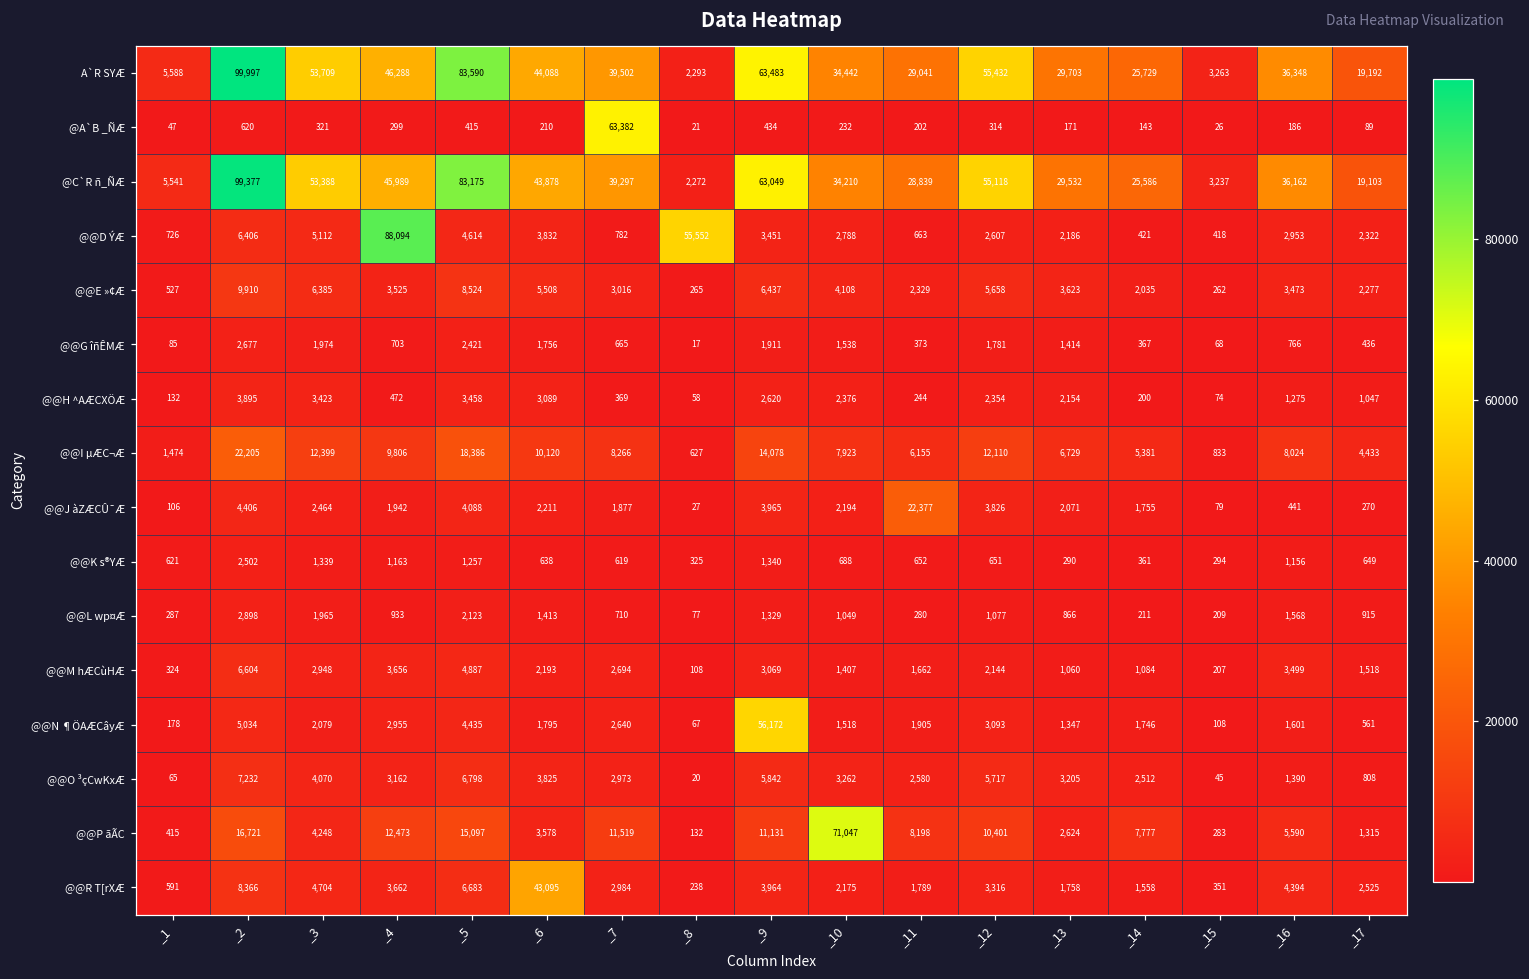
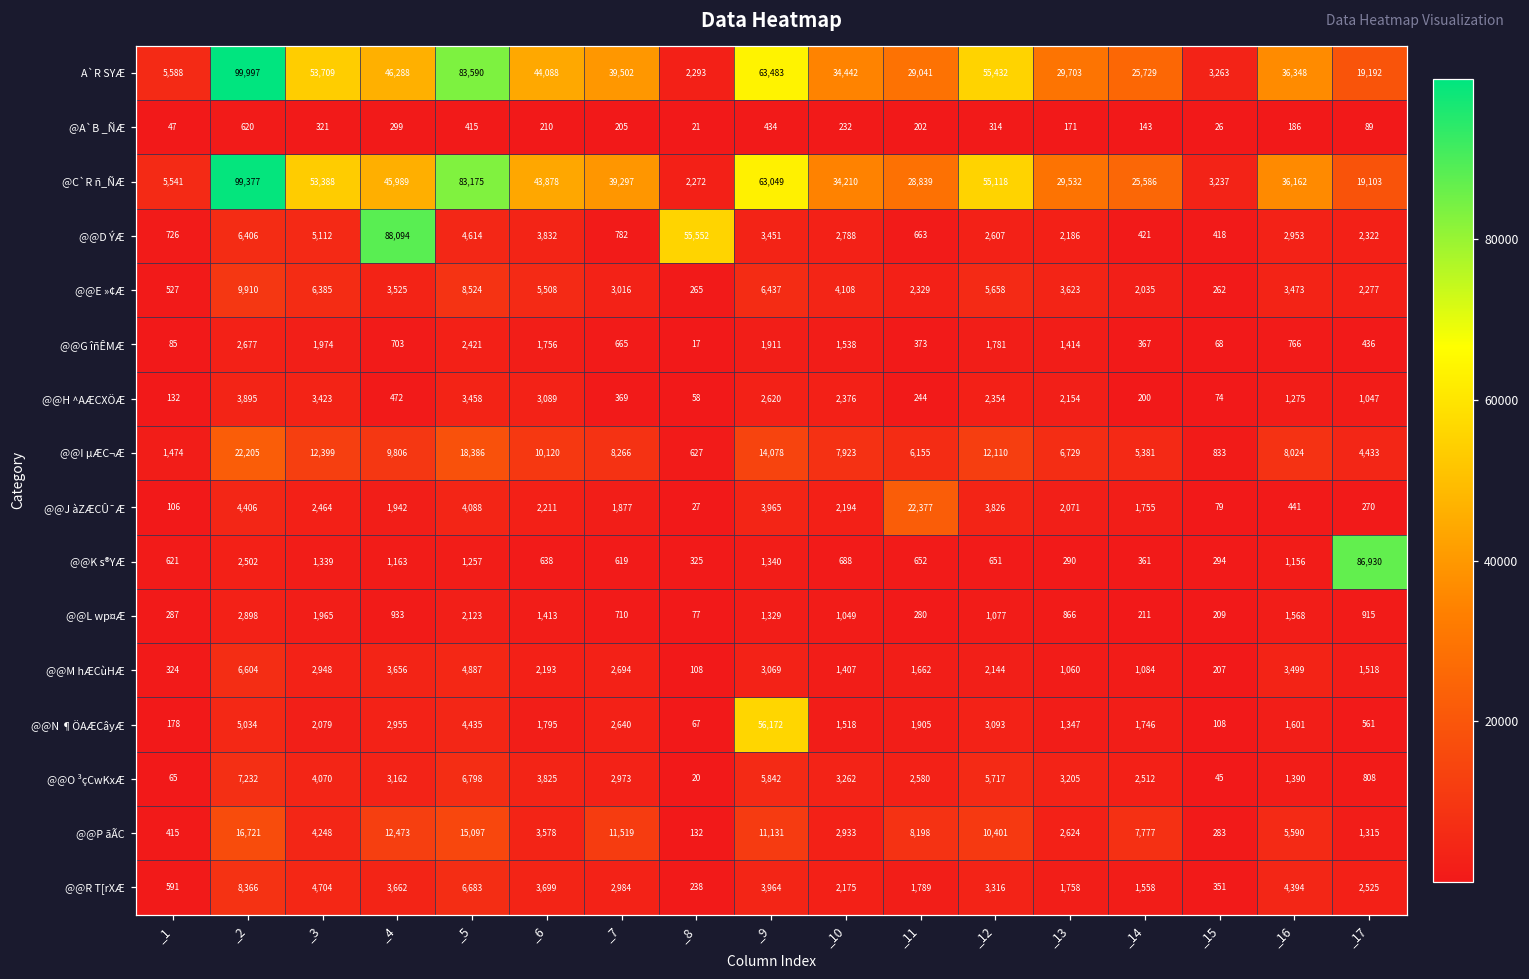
  {
    "@A`B _ÑÆ": {
      "_1": "47",
      "_2": "620",
      "_3": "321",
      "_4": "299",
      "_5": "415",
      "_6": "210",
-     "_7": "63,382",
+     "_7": "205",
      "_8": "21",
      "_9": "434",
      "_10": "232",
      "_11": "202",
      "_12": "314",
      "_13": "171",
      "_14": "143",
      "_15": "26",
      "_16": "186",
      "_17": "89"
    },
    "@@K s®YÆ": {
      "_1": "621",
      "_2": "2,502",
      "_3": "1,339",
      "_4": "1,163",
      "_5": "1,257",
      "_6": "638",
      "_7": "619",
      "_8": "325",
      "_9": "1,340",
      "_10": "688",
      "_11": "652",
      "_12": "651",
      "_13": "290",
      "_14": "361",
      "_15": "294",
      "_16": "1,156",
-     "_17": "649"
+     "_17": "86,930"
    },
    "@@P ãÃC": {
      "_1": "415",
      "_2": "16,721",
      "_3": "4,248",
      "_4": "12,473",
      "_5": "15,097",
      "_6": "3,578",
      "_7": "11,519",
      "_8": "132",
      "_9": "11,131",
-     "_10": "71,047",
+     "_10": "2,933",
      "_11": "8,198",
      "_12": "10,401",
      "_13": "2,624",
      "_14": "7,777",
      "_15": "283",
      "_16": "5,590",
      "_17": "1,315"
    },
    "@@R T[rXÆ": {
      "_1": "591",
      "_2": "8,366",
      "_3": "4,704",
      "_4": "3,662",
      "_5": "6,683",
-     "_6": "43,095",
+     "_6": "3,699",
      "_7": "2,984",
      "_8": "238",
      "_9": "3,964",
      "_10": "2,175",
      "_11": "1,789",
      "_12": "3,316",
      "_13": "1,758",
      "_14": "1,558",
      "_15": "351",
      "_16": "4,394",
      "_17": "2,525"
    }
  }
